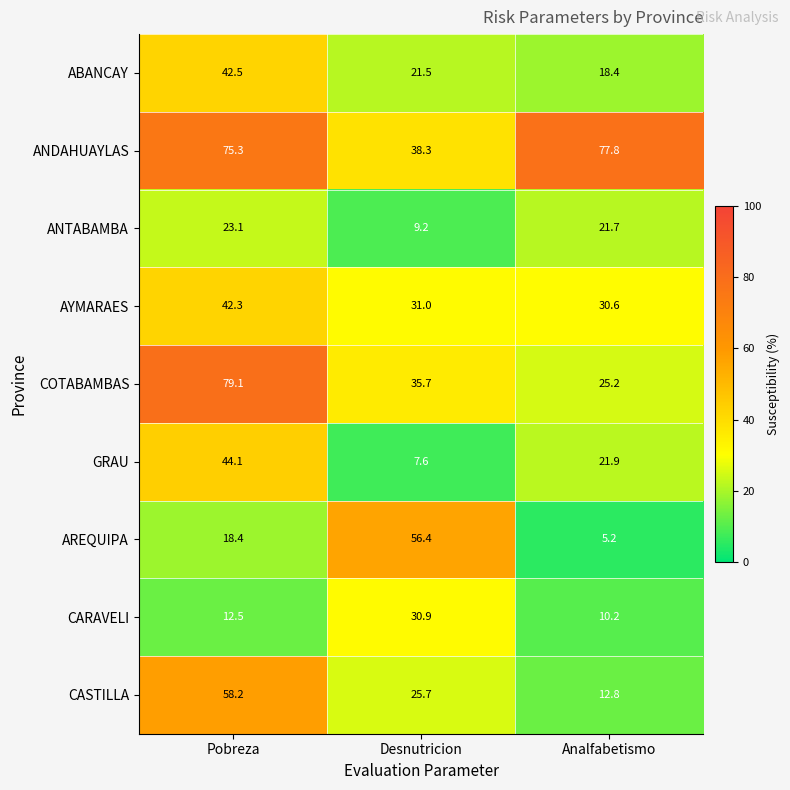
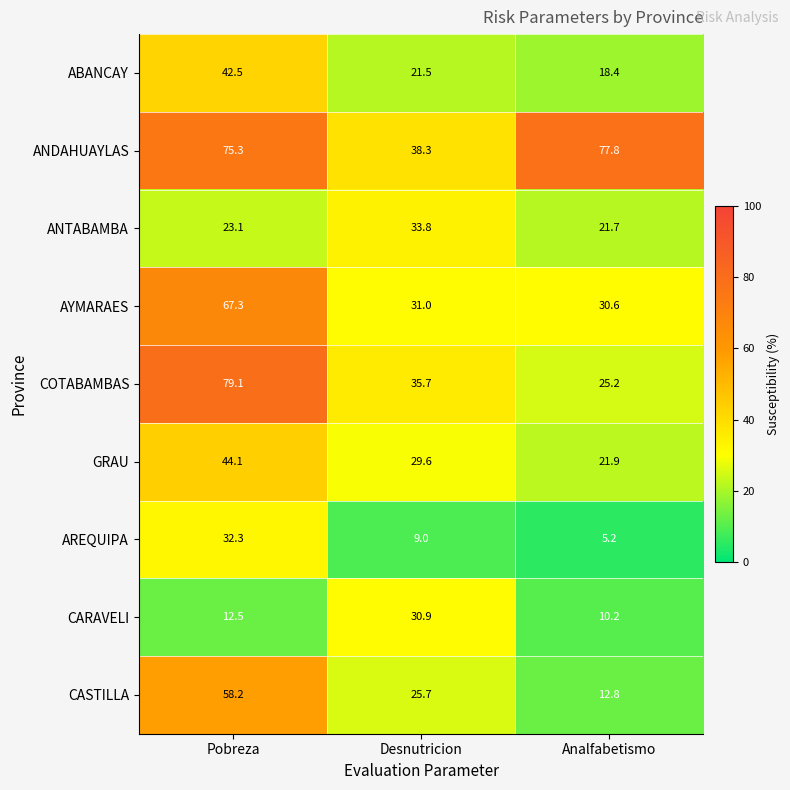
  {
    "ABANCAY": {
      "Pobreza": 42.5,
      "Desnutricion": 21.5,
      "Analfabetismo": 18.4
    },
    "ANDAHUAYLAS": {
      "Pobreza": 75.3,
      "Desnutricion": 38.3,
      "Analfabetismo": 77.8
    },
    "ANTABAMBA": {
      "Pobreza": 23.1,
-     "Desnutricion": 9.2,
+     "Desnutricion": 33.8,
      "Analfabetismo": 21.7
    },
    "AYMARAES": {
-     "Pobreza": 42.3,
+     "Pobreza": 67.3,
      "Desnutricion": 31.0,
      "Analfabetismo": 30.6
    },
    "COTABAMBAS": {
      "Pobreza": 79.1,
      "Desnutricion": 35.7,
      "Analfabetismo": 25.2
    },
    "GRAU": {
      "Pobreza": 44.1,
-     "Desnutricion": 7.6,
+     "Desnutricion": 29.6,
      "Analfabetismo": 21.9
    },
    "AREQUIPA": {
-     "Pobreza": 18.4,
-     "Desnutricion": 56.4,
+     "Pobreza": 32.3,
+     "Desnutricion": 9.0,
      "Analfabetismo": 5.2
    },
    "CARAVELI": {
      "Pobreza": 12.5,
      "Desnutricion": 30.9,
      "Analfabetismo": 10.2
    },
    "CASTILLA": {
      "Pobreza": 58.2,
      "Desnutricion": 25.7,
      "Analfabetismo": 12.8
    }
  }
